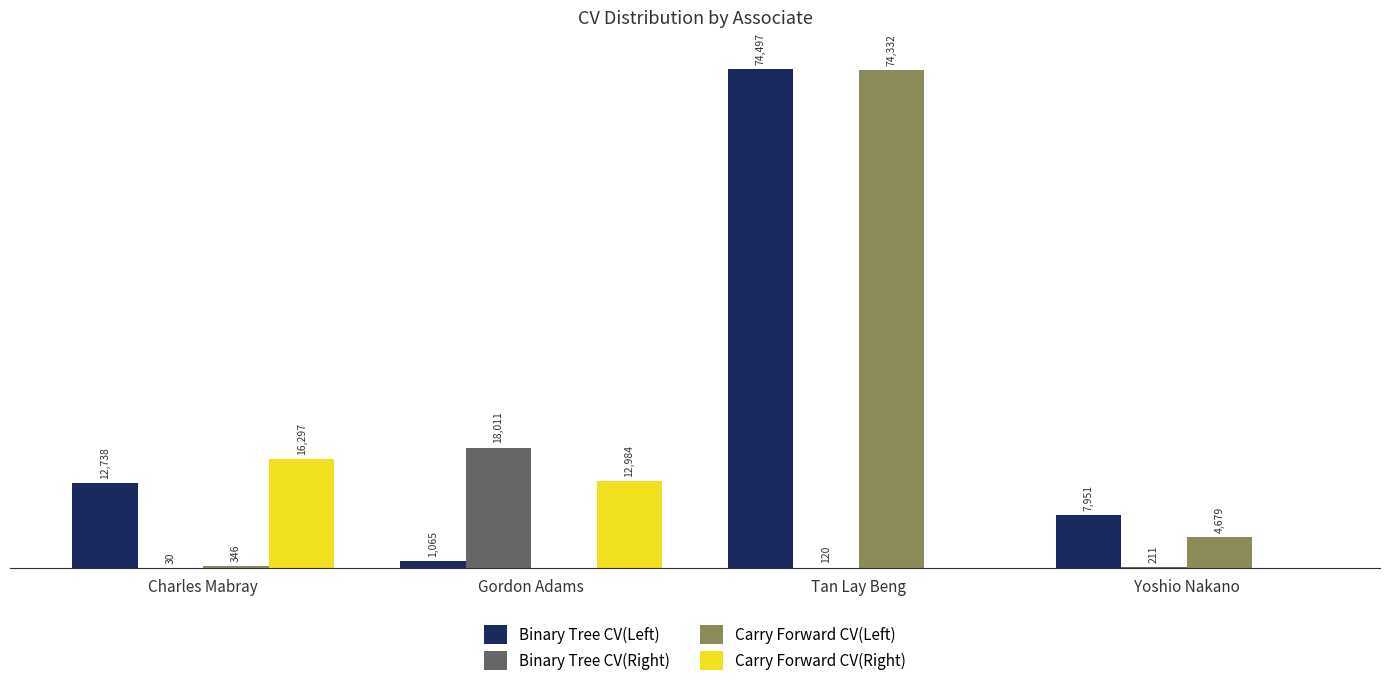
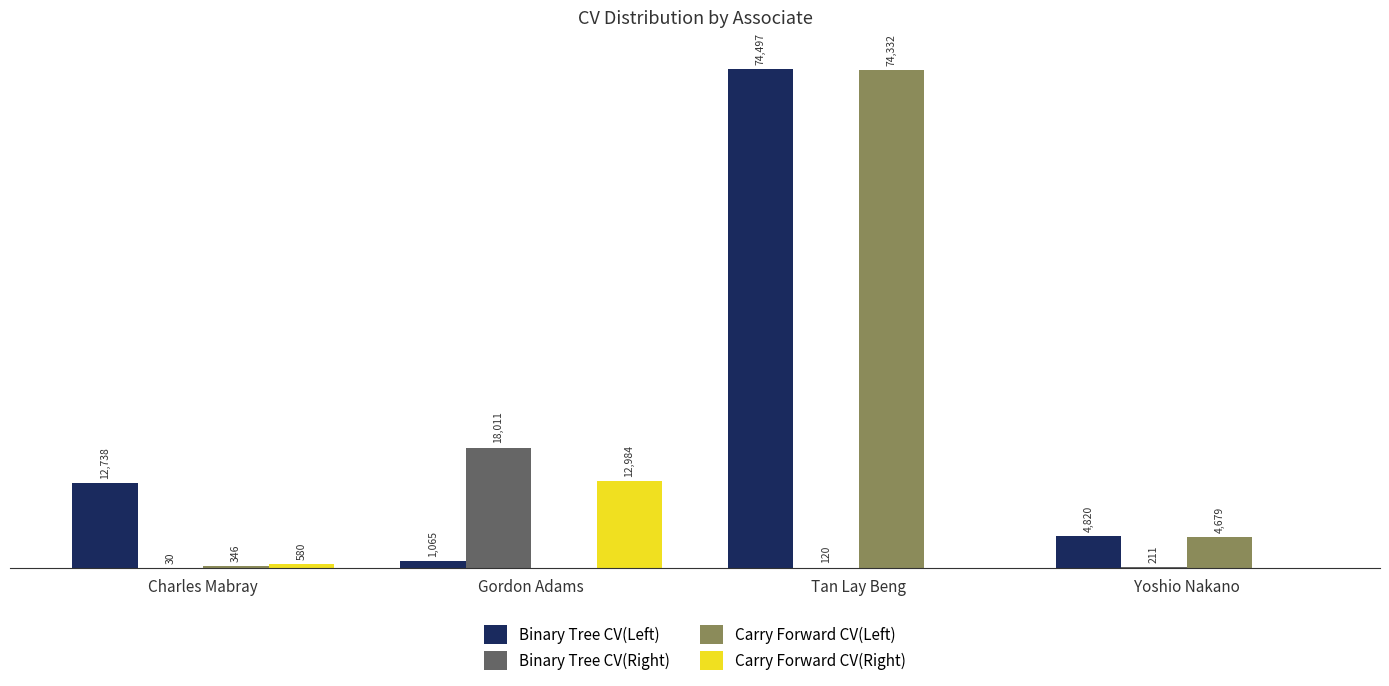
  {
    "Binary Tree CV(Left)": {
      "Charles Mabray": "12,738",
      "Gordon Adams": "1,065",
      "Tan Lay Beng": "74,497",
-     "Yoshio Nakano": "7,951"
+     "Yoshio Nakano": "4,820"
    },
    "Carry Forward CV(Right)": {
-     "Charles Mabray": "16,297",
+     "Charles Mabray": "580",
      "Gordon Adams": "12,984"
    }
  }
